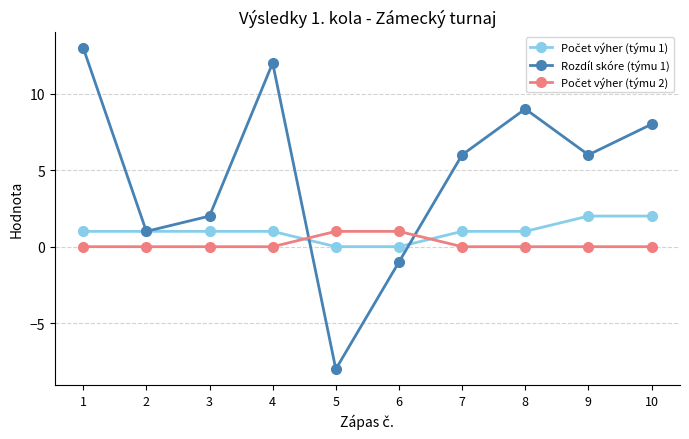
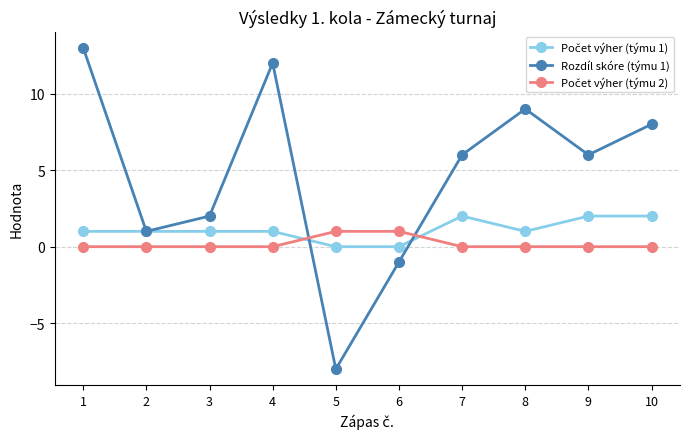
  {
    "Počet výher (týmu 1)": {
      "1": 1,
      "3": 1,
      "4": 1,
      "5": 0,
      "6": 0,
-     "7": 1,
+     "7": 2,
      "8": 1,
      "9": 2,
      "10": 2
    },
    "Rozdíl skóre (týmu 1)": {
      "1": 13,
      "3": 2,
      "4": 12,
      "5": -8,
      "6": -1,
      "7": 6,
      "8": 9,
      "9": 6,
      "10": 8
    },
    "Počet výher (týmu 2)": {
      "1": 0,
      "2": 0,
      "3": 0,
      "4": 0,
      "5": 1,
      "6": 1,
      "7": 0,
      "8": 0,
      "9": 0,
      "10": 0
    }
  }
